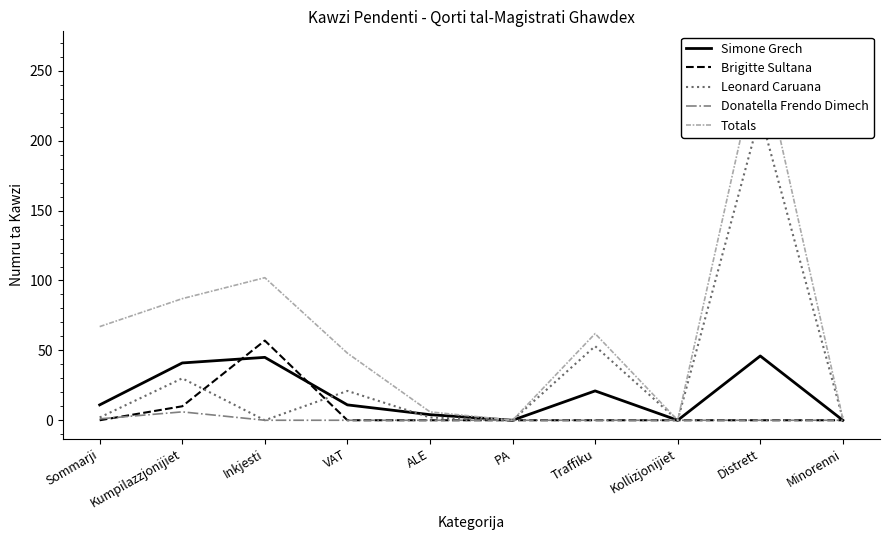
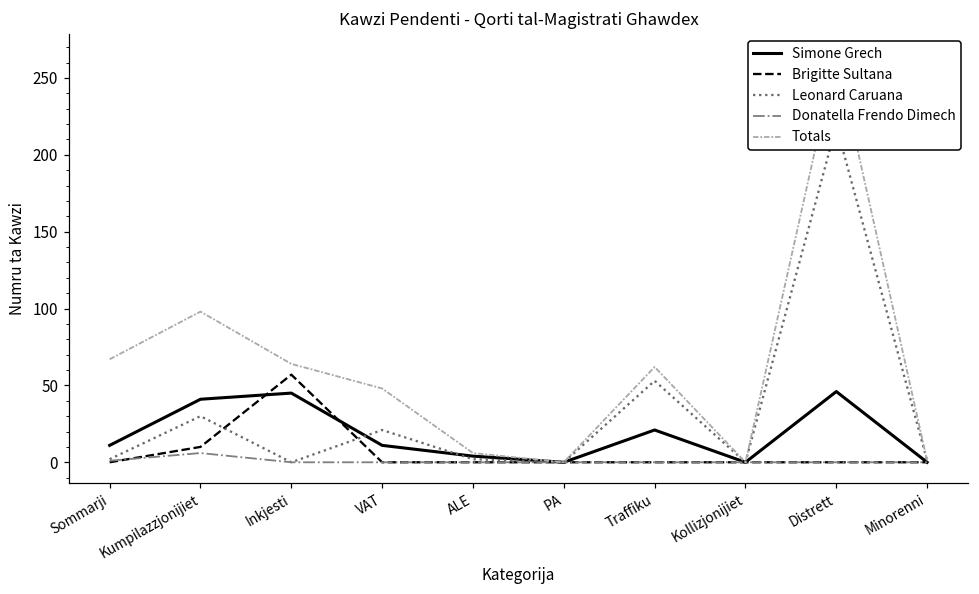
  {
    "Totals": {
      "Sommarji": 67,
-     "Kumpilazzjonijiet": 87,
-     "Inkjesti": 102,
+     "Kumpilazzjonijiet": 98,
+     "Inkjesti": 64,
      "VAT": 48,
      "ALE": 6,
      "Traffiku": 62
    }
  }
